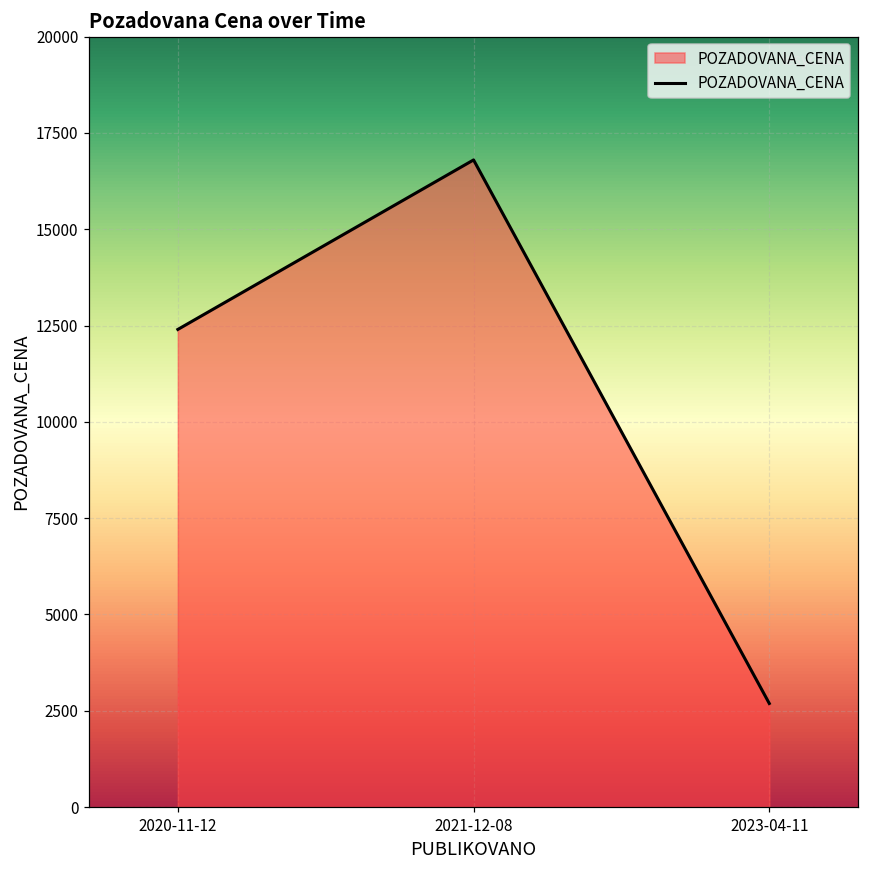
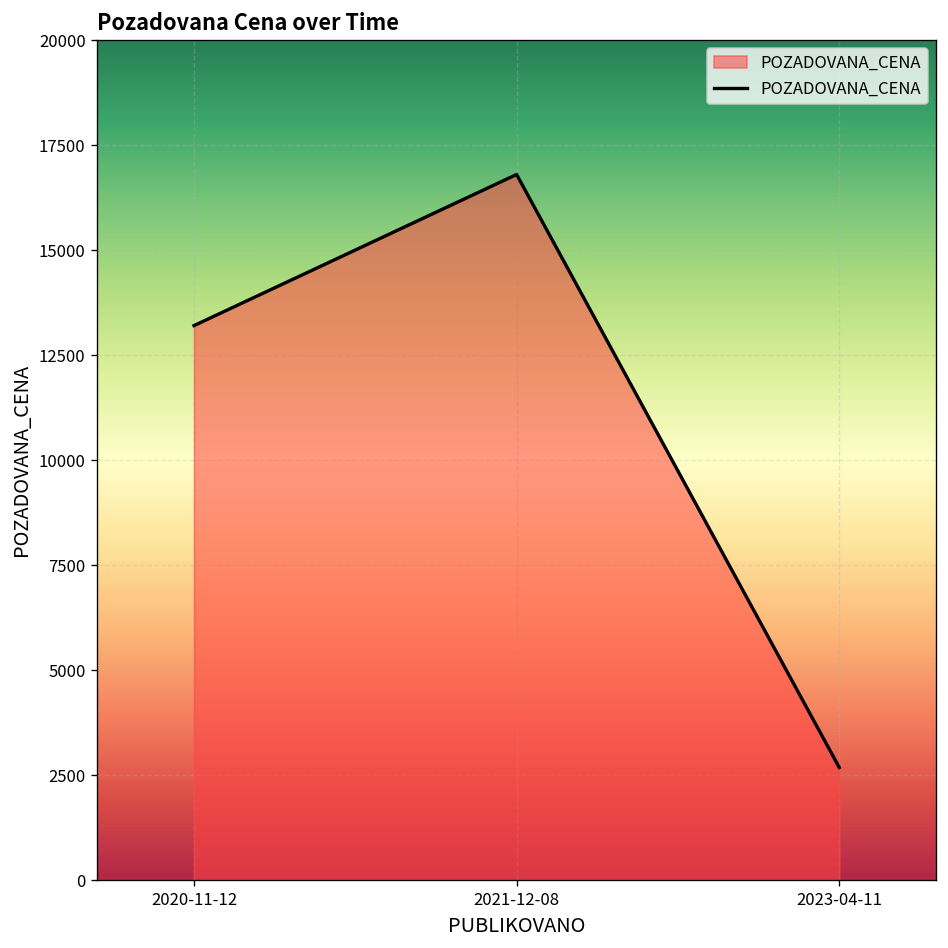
  {
-   "2020-11-12": 12400,
+   "2020-11-12": 13200,
    "2021-12-08": 16800,
    "2023-04-11": 2700
  }
